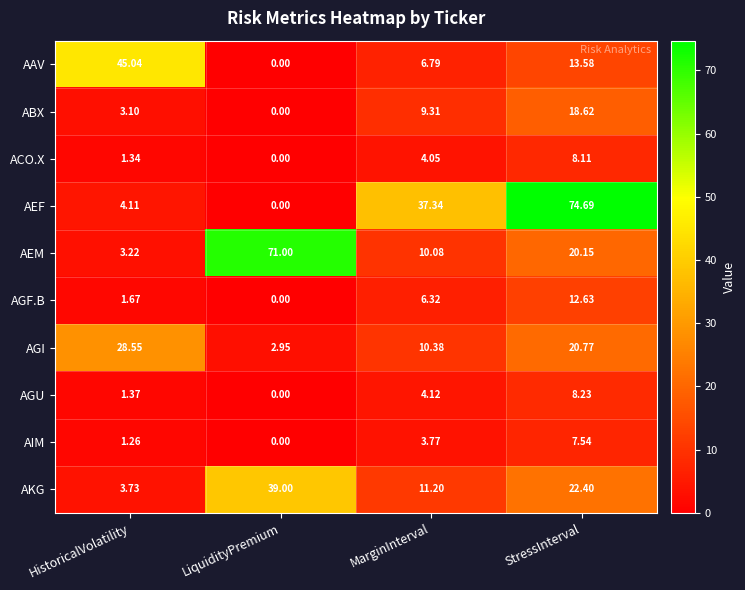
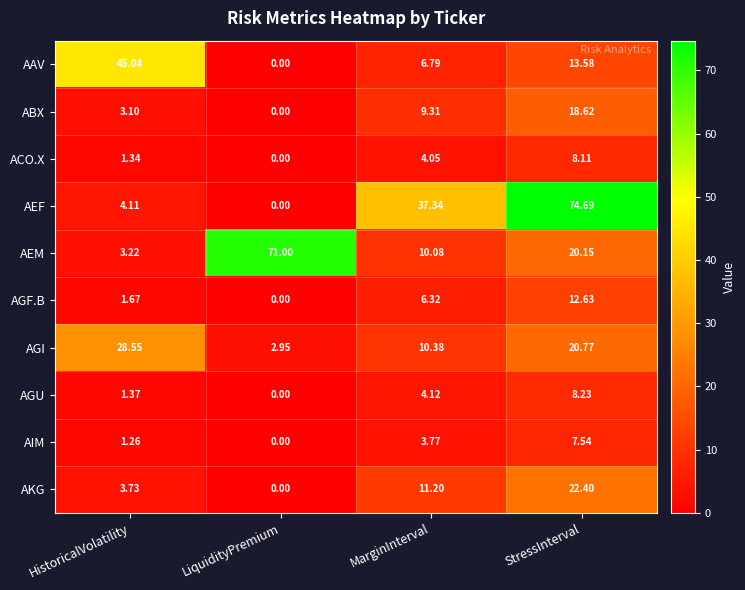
  {
    "AAV": {
      "HistoricalVolatility": 45.04,
      "LiquidityPremium": 0.00,
      "MarginInterval": 6.79
    },
    "ABX": {
      "HistoricalVolatility": 3.10,
      "LiquidityPremium": 0.00,
      "MarginInterval": 9.31,
      "StressInterval": 18.62
    },
    "ACO.X": {
      "HistoricalVolatility": 1.34,
      "LiquidityPremium": 0.00,
      "MarginInterval": 4.05,
      "StressInterval": 8.11
    },
    "AEF": {
      "HistoricalVolatility": 4.11,
      "LiquidityPremium": 0.00,
      "MarginInterval": 37.34,
      "StressInterval": 74.69
    },
    "AEM": {
      "HistoricalVolatility": 3.22,
      "LiquidityPremium": 71.00,
      "MarginInterval": 10.08,
      "StressInterval": 20.15
    },
    "AGF.B": {
      "HistoricalVolatility": 1.67,
      "LiquidityPremium": 0.00,
      "MarginInterval": 6.32,
      "StressInterval": 12.63
    },
    "AGI": {
      "HistoricalVolatility": 28.55,
      "LiquidityPremium": 2.95,
      "MarginInterval": 10.38,
      "StressInterval": 20.77
    },
    "AGU": {
      "HistoricalVolatility": 1.37,
      "LiquidityPremium": 0.00,
      "MarginInterval": 4.12,
      "StressInterval": 8.23
    },
    "AIM": {
      "HistoricalVolatility": 1.26,
      "LiquidityPremium": 0.00,
      "MarginInterval": 3.77,
      "StressInterval": 7.54
    },
    "AKG": {
      "HistoricalVolatility": 3.73,
-     "LiquidityPremium": 39.00,
+     "LiquidityPremium": 0.00,
      "MarginInterval": 11.20,
      "StressInterval": 22.40
    }
  }
